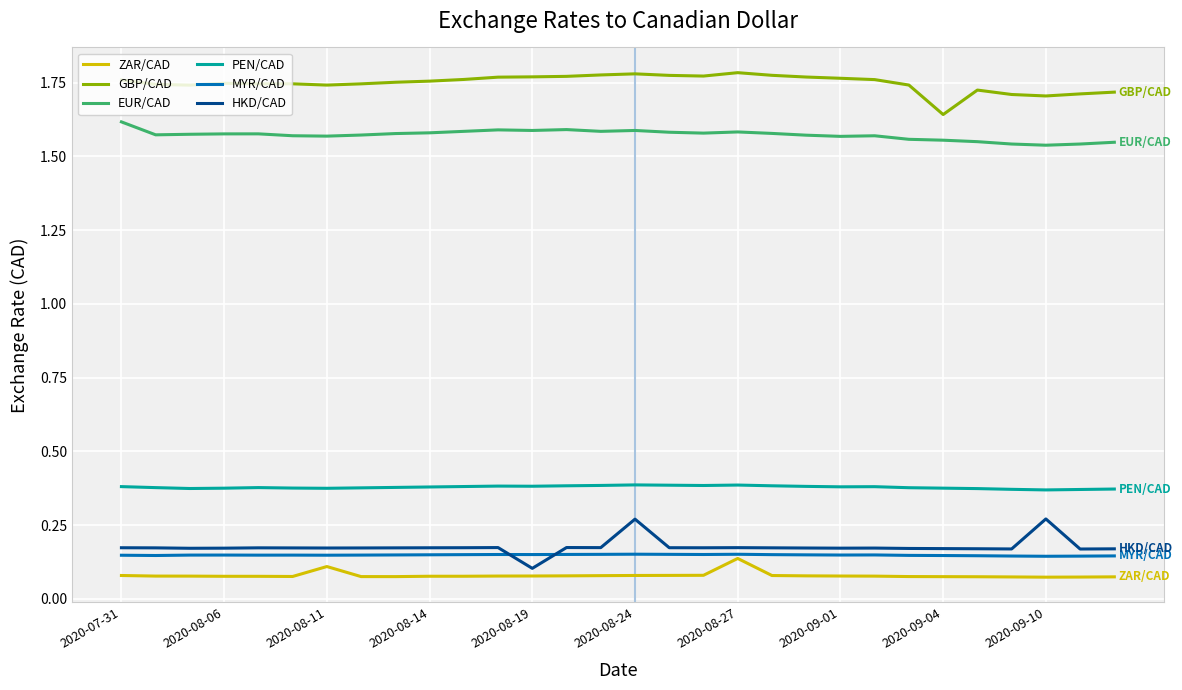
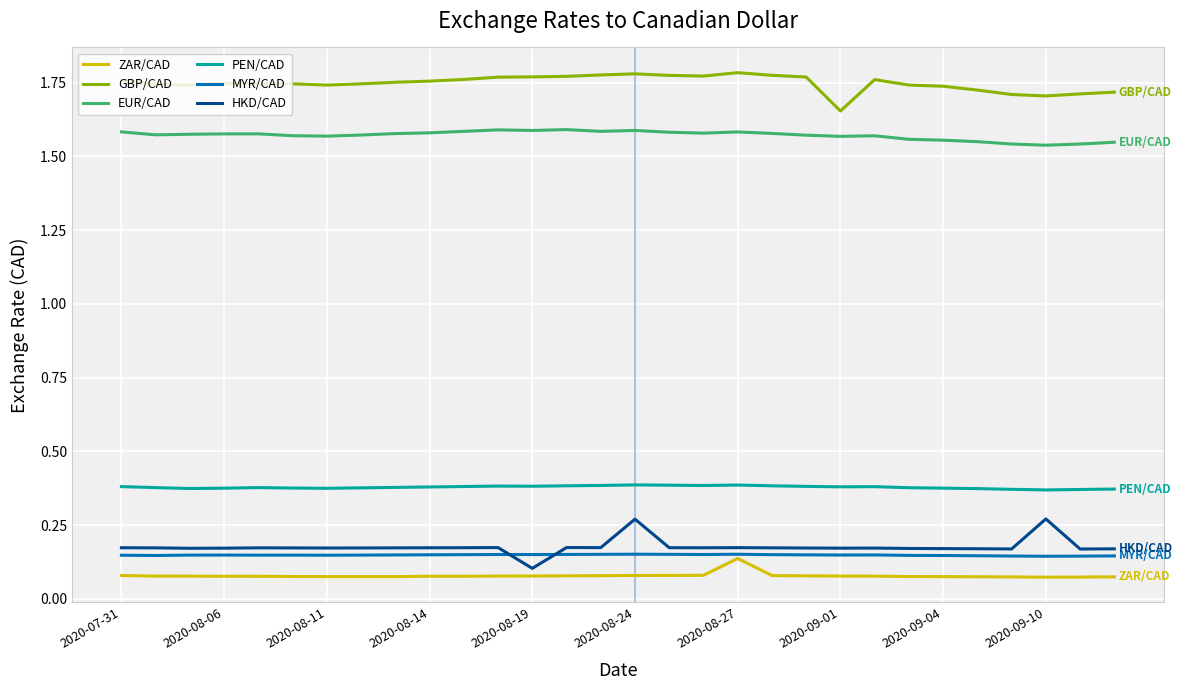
  {
    "ZAR/CAD": {
      "2020-07-31": 0.08,
      "2020-08-06": 0.08,
-     "2020-08-11": 0.11,
+     "2020-08-11": 0.08,
      "2020-08-14": 0.08,
      "2020-08-19": 0.08,
      "2020-08-24": 0.08,
      "2020-08-27": 0.14,
      "2020-09-01": 0.08,
      "2020-09-04": 0.07,
      "2020-09-10": 0.07
    },
    "GBP/CAD": {
      "2020-08-11": 1.74,
      "2020-08-14": 1.76,
      "2020-08-19": 1.77,
      "2020-08-24": 1.78,
      "2020-08-27": 1.78,
-     "2020-09-01": 1.77,
-     "2020-09-04": 1.64,
+     "2020-09-01": 1.65,
+     "2020-09-04": 1.74,
      "2020-09-10": 1.71
    },
    "EUR/CAD": {
-     "2020-07-31": 1.62,
+     "2020-07-31": 1.58,
      "2020-08-06": 1.58,
      "2020-08-11": 1.57,
      "2020-08-14": 1.58,
      "2020-08-19": 1.59,
      "2020-08-24": 1.59,
      "2020-08-27": 1.58,
      "2020-09-01": 1.57,
      "2020-09-04": 1.56,
      "2020-09-10": 1.54
    },
    "PEN/CAD": {
      "2020-07-31": 0.38,
      "2020-08-06": 0.37,
      "2020-08-11": 0.37,
      "2020-08-14": 0.38,
      "2020-08-19": 0.38,
      "2020-08-24": 0.39,
      "2020-08-27": 0.39,
      "2020-09-01": 0.38,
      "2020-09-04": 0.38,
      "2020-09-10": 0.37
    },
    "MYR/CAD": {
      "2020-07-31": 0.15,
      "2020-08-06": 0.15,
      "2020-08-11": 0.15,
      "2020-08-14": 0.15,
      "2020-08-19": 0.15,
      "2020-08-24": 0.15,
      "2020-08-27": 0.15,
      "2020-09-01": 0.15,
      "2020-09-04": 0.15,
      "2020-09-10": 0.14
    },
    "HKD/CAD": {
      "2020-07-31": 0.17,
      "2020-08-06": 0.17,
      "2020-08-11": 0.17,
      "2020-08-14": 0.17,
      "2020-08-19": 0.10,
      "2020-08-24": 0.27,
      "2020-08-27": 0.17,
      "2020-09-01": 0.17,
      "2020-09-04": 0.17,
      "2020-09-10": 0.27
    }
  }
